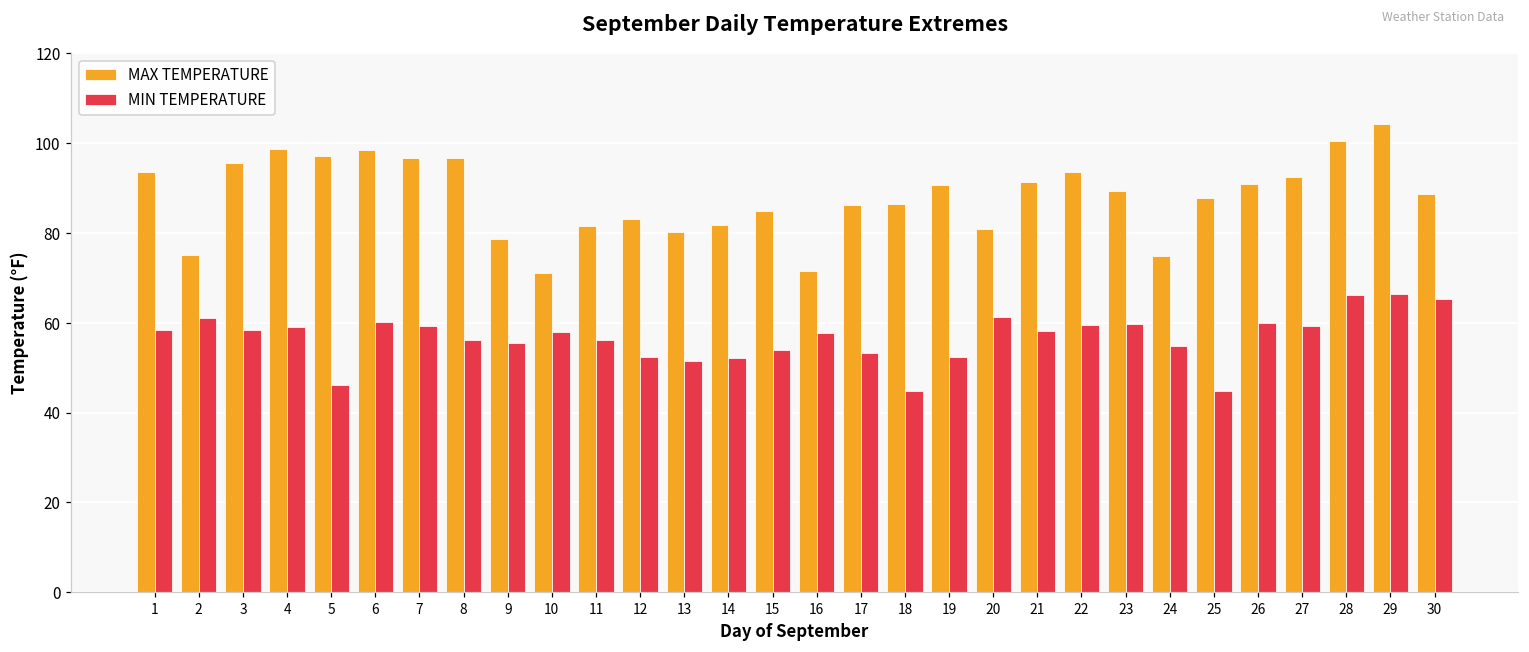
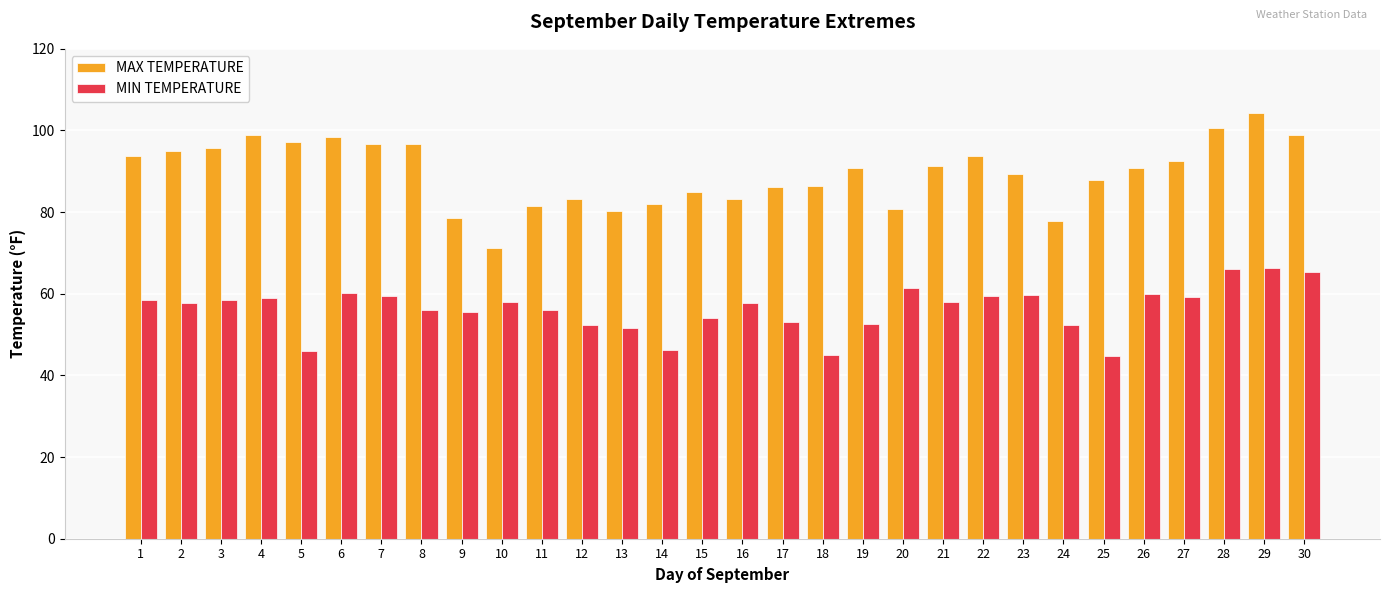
  {
    "MAX TEMPERATURE": {
      "1": 94,
-     "2": 75,
+     "2": 95,
      "3": 96,
      "4": 99,
      "5": 97,
      "6": 98,
      "7": 97,
      "8": 97,
      "9": 79,
      "10": 71,
      "11": 82,
      "12": 83,
      "13": 80,
      "14": 82,
      "15": 85,
-     "16": 72,
+     "16": 83,
      "17": 86,
      "18": 87,
      "19": 91,
      "20": 81,
      "21": 91,
      "22": 94,
      "23": 89,
-     "24": 75,
+     "24": 78,
      "25": 88,
      "26": 91,
      "27": 93,
      "28": 101,
      "29": 104,
-     "30": 89
+     "30": 99
    },
    "MIN TEMPERATURE": {
      "1": 59,
-     "2": 61,
+     "2": 58,
      "3": 59,
      "4": 59,
      "5": 46,
      "6": 60,
      "7": 59,
      "8": 56,
      "9": 56,
      "10": 58,
      "11": 56,
      "12": 52,
      "13": 52,
-     "14": 52,
+     "14": 46,
      "15": 54,
      "16": 58,
      "17": 53,
      "18": 45,
      "19": 53,
      "20": 61,
      "21": 58,
      "22": 60,
      "23": 60,
-     "24": 55,
+     "24": 52,
      "25": 45,
      "26": 60,
      "27": 59,
      "28": 66,
      "29": 66,
      "30": 65
    }
  }
